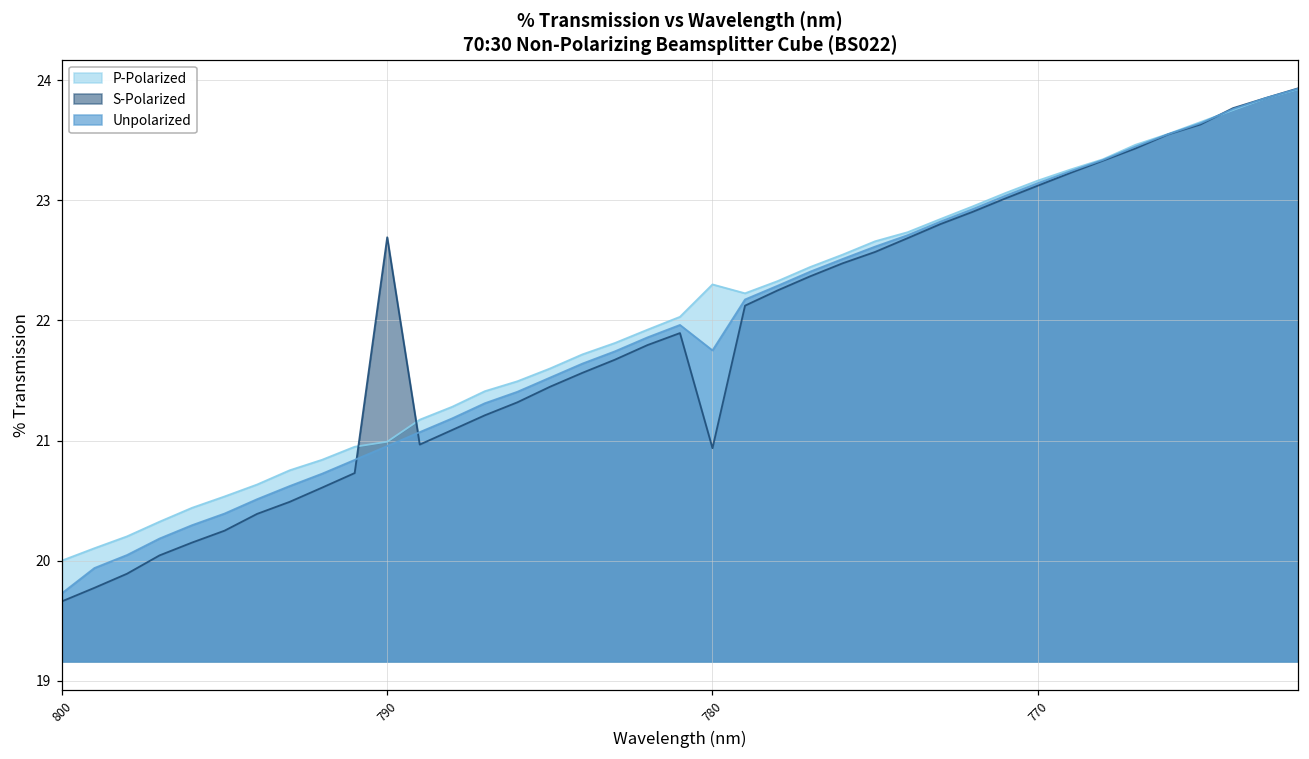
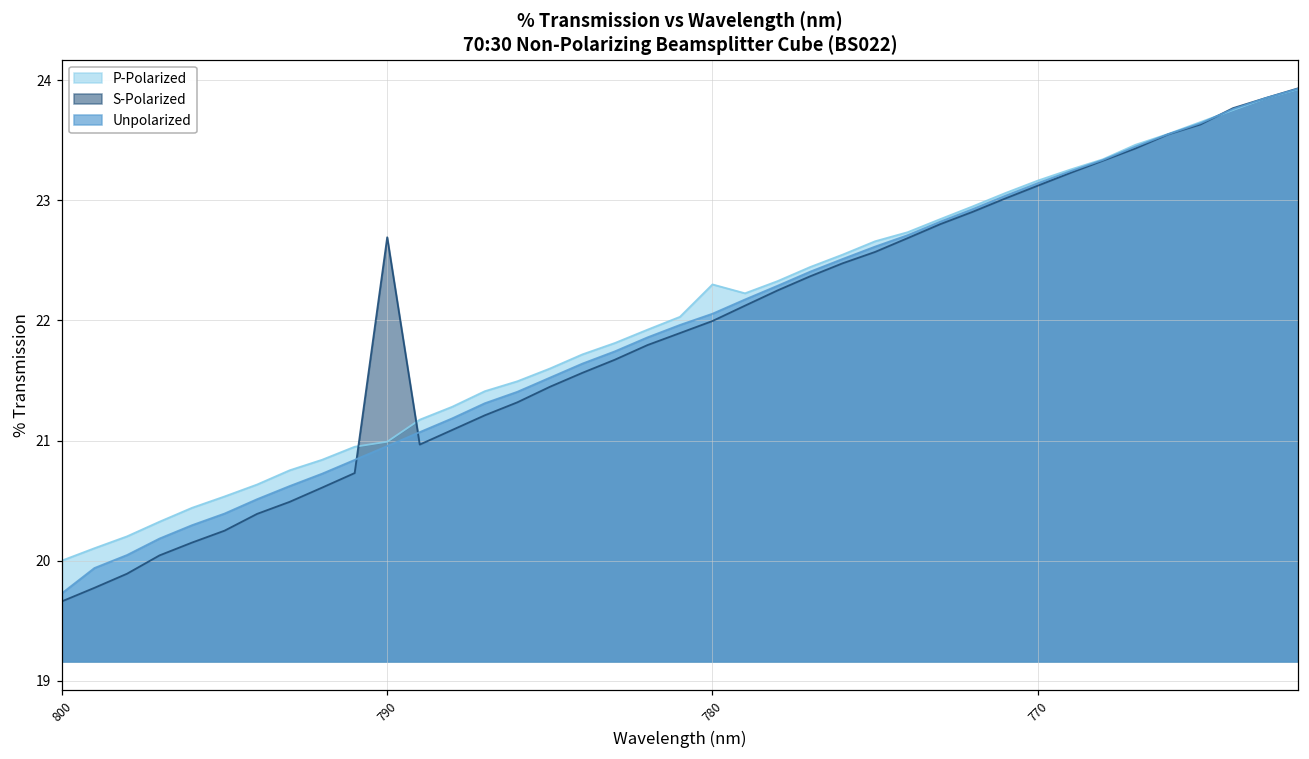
  {
    "P-Polarized": {
      "800": 20.00,
      "790": 20.99,
      "780": 22.30
    },
    "S-Polarized": {
      "800": 19.66,
      "790": 22.69,
-     "780": 20.94
+     "780": 21.99
    },
    "Unpolarized": {
      "800": 19.73,
      "790": 20.95,
-     "780": 21.75
+     "780": 22.06
    }
  }
